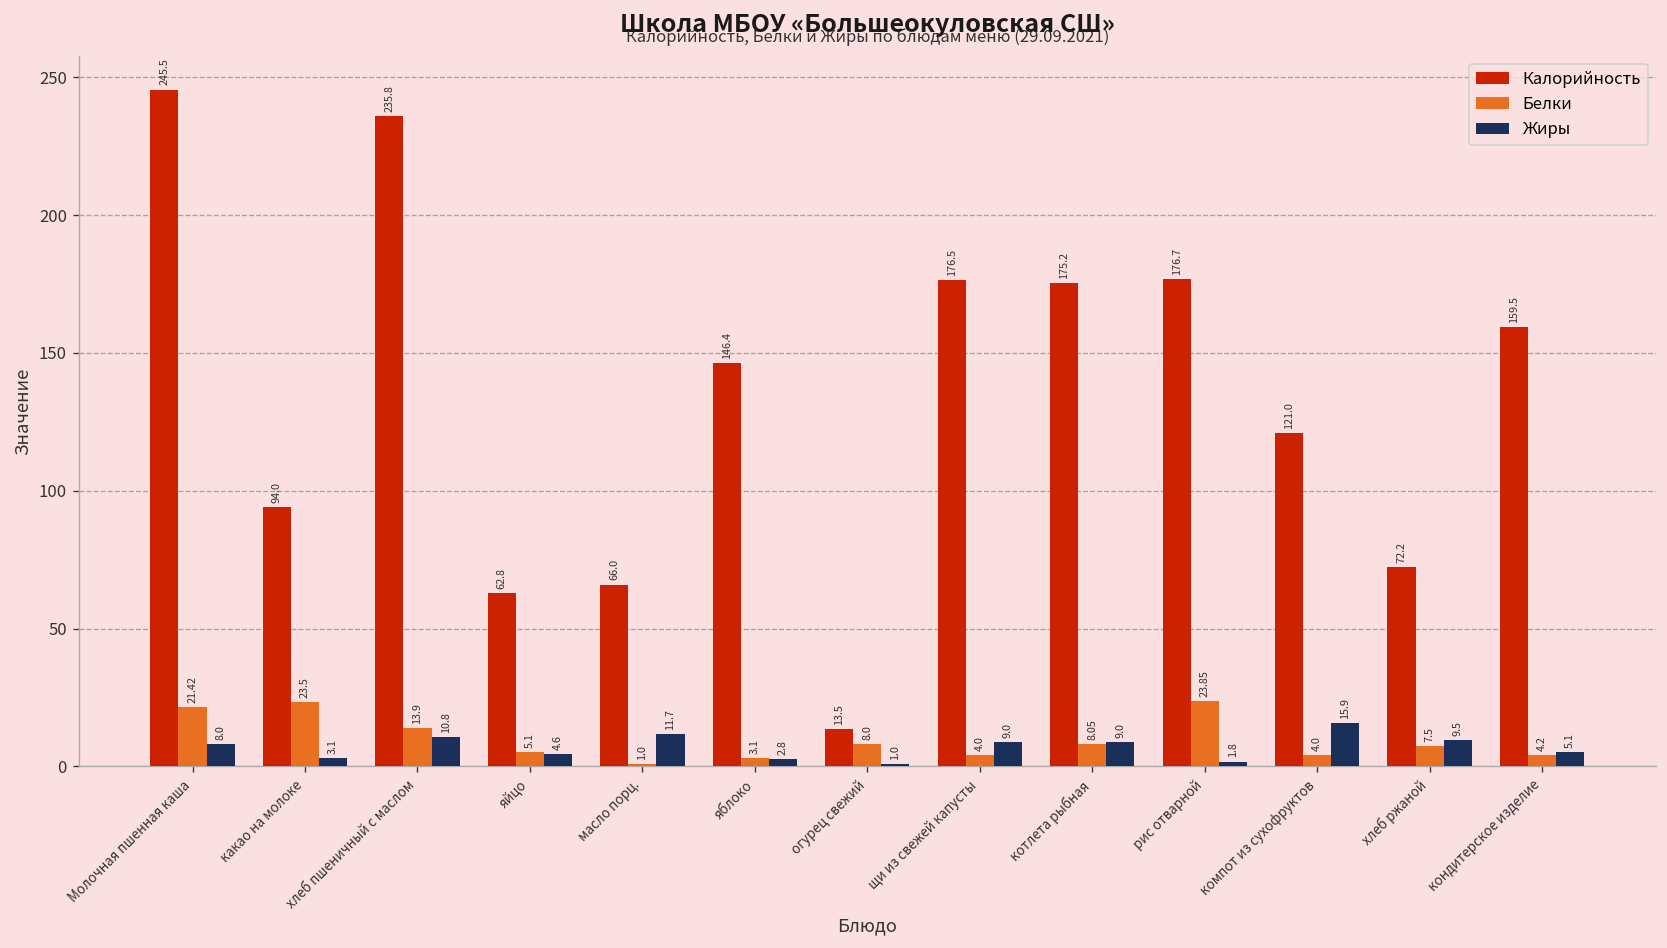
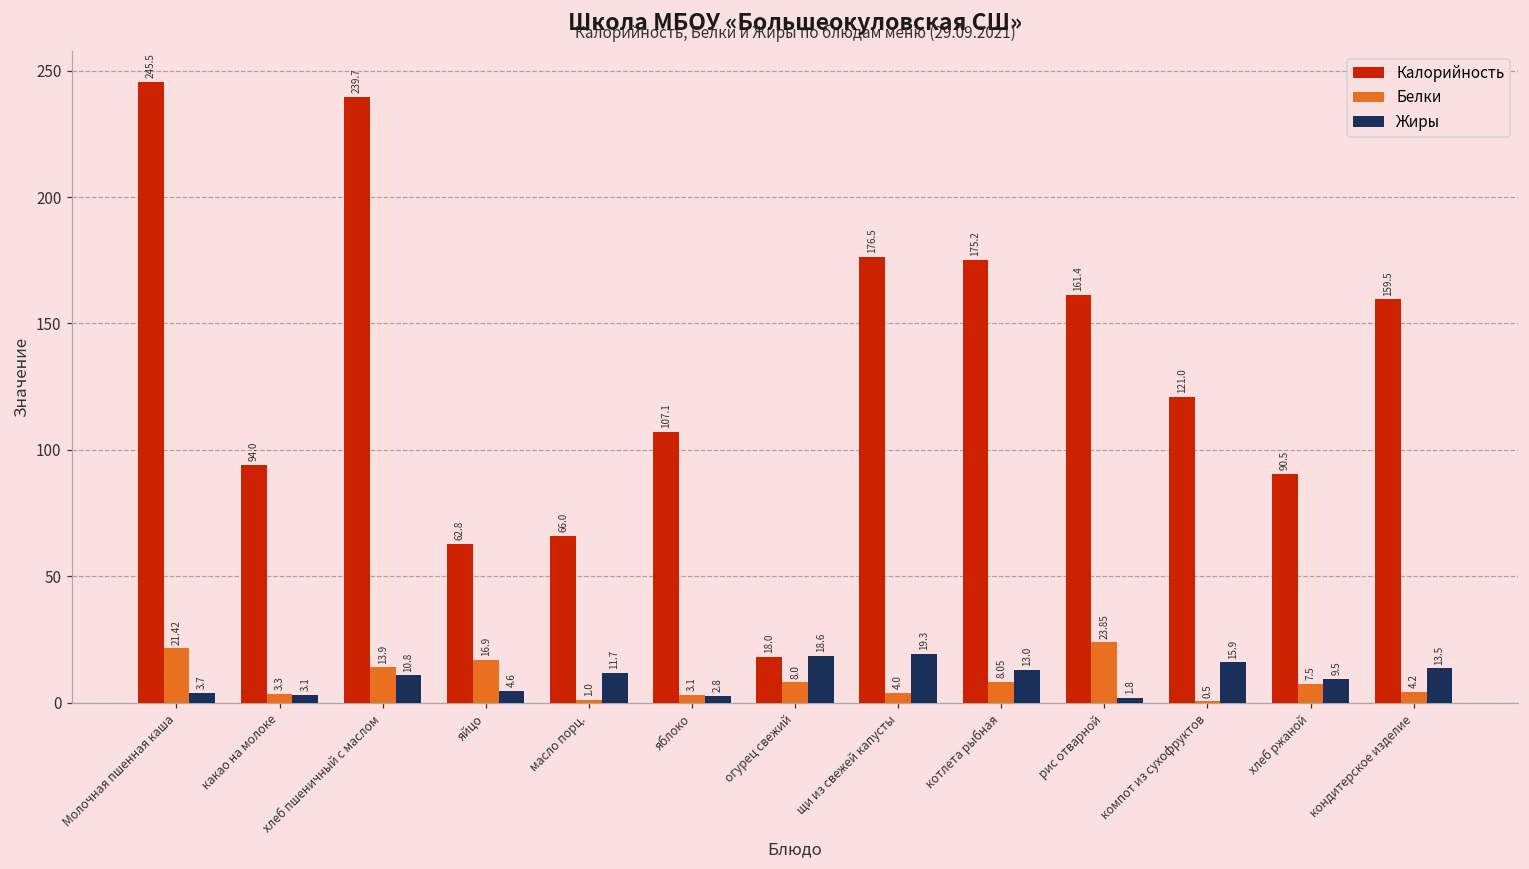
  {
    "Калорийность": {
      "Молочная пшенная каша": 245.5,
      "какао на молоке": 94.0,
-     "хлеб пшеничный с маслом": 235.8,
+     "хлеб пшеничный с маслом": 239.7,
      "яйцо": 62.8,
      "масло порц.": 66.0,
-     "яблоко": 146.4,
-     "огурец свежий": 13.5,
+     "яблоко": 107.1,
+     "огурец свежий": 18.0,
      "щи из свежей капусты": 176.5,
      "котлета рыбная": 175.2,
-     "рис отварной": 176.7,
+     "рис отварной": 161.4,
      "компот из сухофруктов": 121.0,
-     "хлеб ржаной": 72.2,
+     "хлеб ржаной": 90.5,
      "кондитерское изделие": 159.5
    },
    "Белки": {
      "Молочная пшенная каша": 21.42,
-     "какао на молоке": 23.5,
+     "какао на молоке": 3.3,
      "хлеб пшеничный с маслом": 13.9,
-     "яйцо": 5.1,
+     "яйцо": 16.9,
      "масло порц.": 1.0,
      "яблоко": 3.1,
      "огурец свежий": 8.0,
      "щи из свежей капусты": 4.0,
      "котлета рыбная": 8.05,
      "рис отварной": 23.85,
-     "компот из сухофруктов": 4.0,
+     "компот из сухофруктов": 0.5,
      "хлеб ржаной": 7.5,
      "кондитерское изделие": 4.2
    },
    "Жиры": {
-     "Молочная пшенная каша": 8.0,
+     "Молочная пшенная каша": 3.7,
      "какао на молоке": 3.1,
      "хлеб пшеничный с маслом": 10.8,
      "яйцо": 4.6,
      "масло порц.": 11.7,
      "яблоко": 2.8,
-     "огурец свежий": 1.0,
-     "щи из свежей капусты": 9.0,
-     "котлета рыбная": 9.0,
+     "огурец свежий": 18.6,
+     "щи из свежей капусты": 19.3,
+     "котлета рыбная": 13.0,
      "рис отварной": 1.8,
      "компот из сухофруктов": 15.9,
      "хлеб ржаной": 9.5,
-     "кондитерское изделие": 5.1
+     "кондитерское изделие": 13.5
    }
  }
